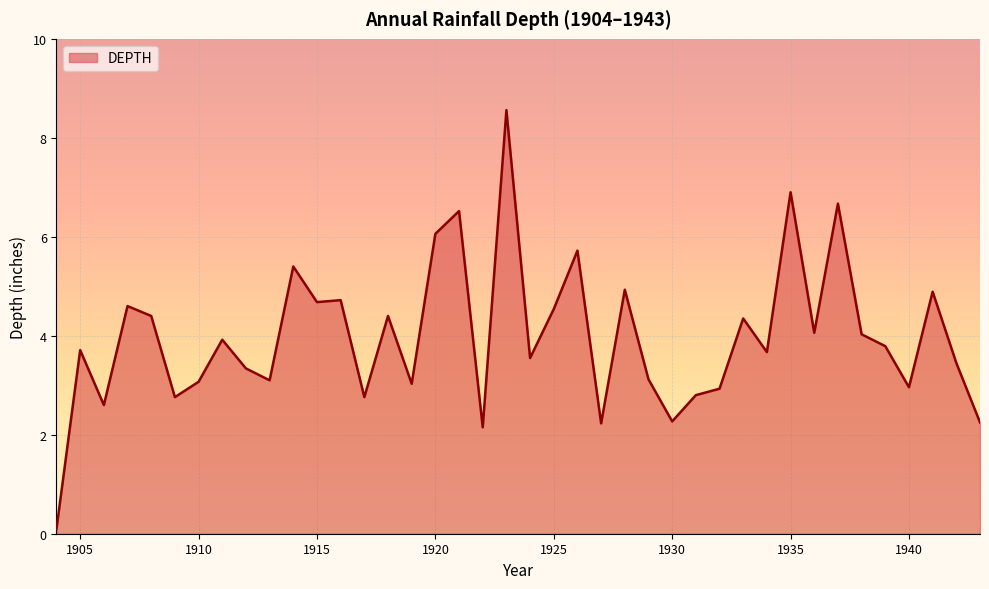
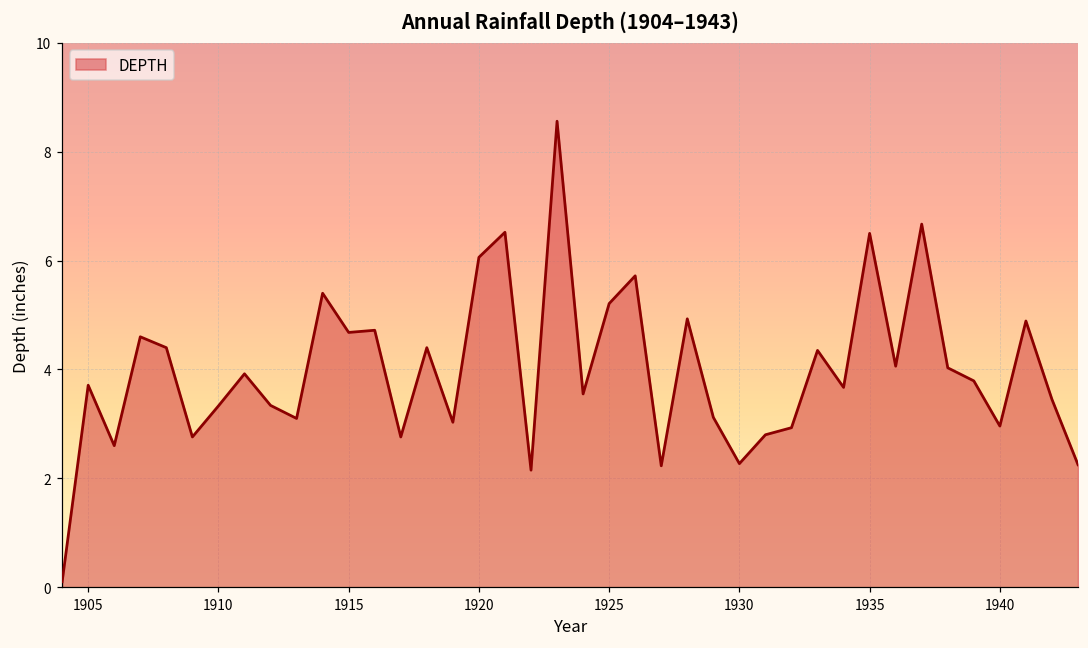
  {
    "1905": 3.7,
-   "1910": 3.1,
+   "1910": 3.3,
    "1915": 4.7,
    "1920": 6.1,
-   "1925": 4.5,
+   "1925": 5.2,
    "1930": 2.3,
-   "1935": 6.9,
+   "1935": 6.5,
    "1940": 3.0
  }
